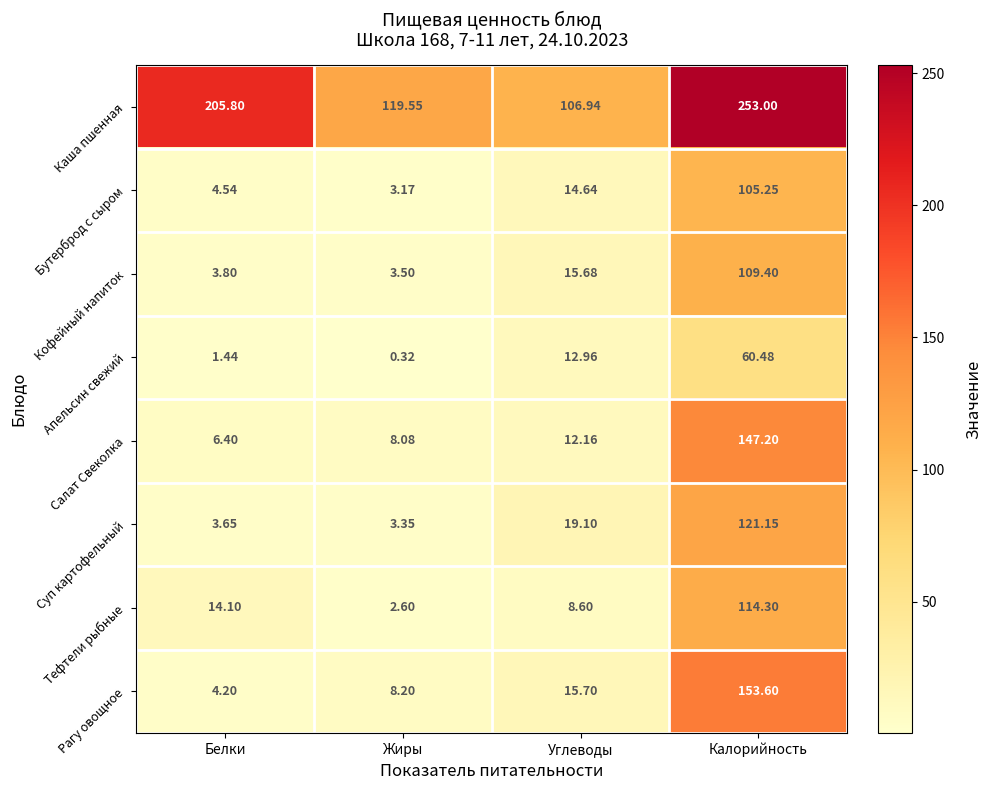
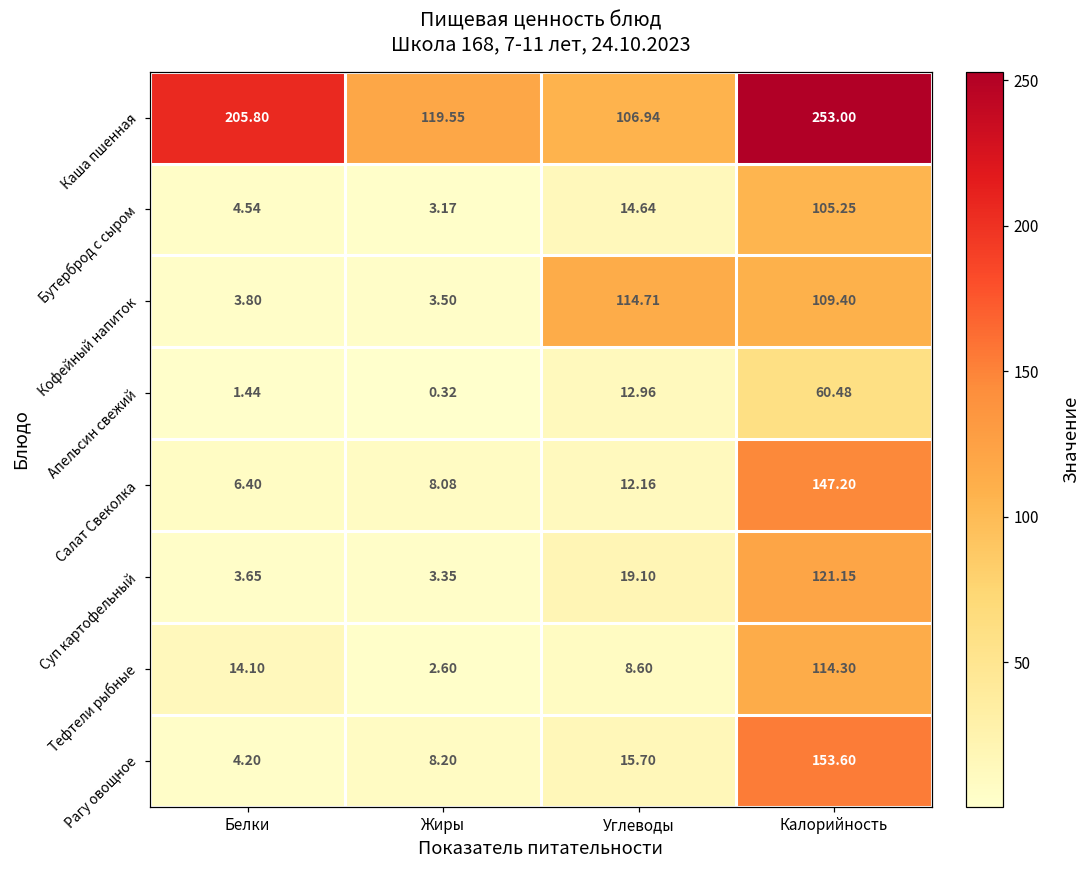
  {
    "Каша пшенная": {
      "Белки": 205.80,
      "Жиры": 119.55,
      "Углеводы": 106.94,
      "Калорийность": 253.00
    },
    "Бутерброд с сыром": {
      "Белки": 4.54,
      "Жиры": 3.17,
      "Углеводы": 14.64,
      "Калорийность": 105.25
    },
    "Кофейный напиток": {
      "Белки": 3.80,
      "Жиры": 3.50,
-     "Углеводы": 15.68,
+     "Углеводы": 114.71,
      "Калорийность": 109.40
    },
    "Апельсин свежий": {
      "Белки": 1.44,
      "Жиры": 0.32,
      "Углеводы": 12.96,
      "Калорийность": 60.48
    },
    "Салат Свеколка": {
      "Белки": 6.40,
      "Жиры": 8.08,
      "Углеводы": 12.16,
      "Калорийность": 147.20
    },
    "Суп картофельный": {
      "Белки": 3.65,
      "Жиры": 3.35,
      "Углеводы": 19.10,
      "Калорийность": 121.15
    },
    "Тефтели рыбные": {
      "Белки": 14.10,
      "Жиры": 2.60,
      "Углеводы": 8.60,
      "Калорийность": 114.30
    },
    "Рагу овощное": {
      "Белки": 4.20,
      "Жиры": 8.20,
      "Углеводы": 15.70,
      "Калорийность": 153.60
    }
  }
